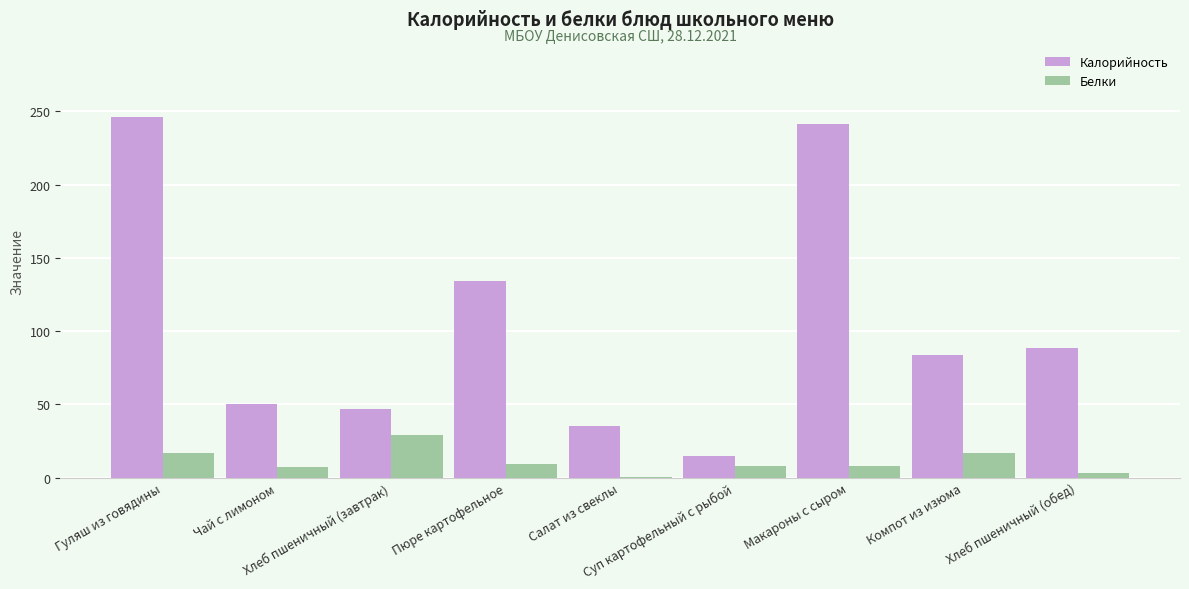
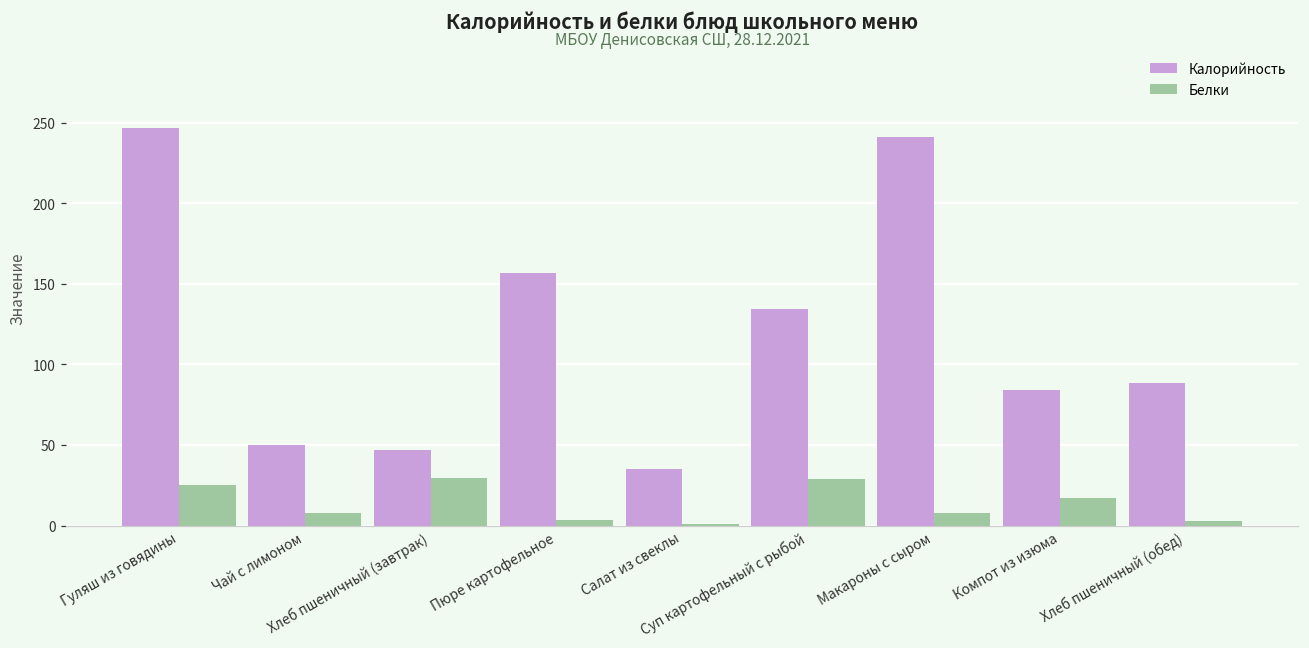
  {
    "Калорийность": {
      "Гуляш из говядины": 246,
      "Чай с лимоном": 50,
      "Хлеб пшеничный (завтрак)": 47,
-     "Пюре картофельное": 134,
+     "Пюре картофельное": 157,
      "Салат из свеклы": 35,
-     "Суп картофельный с рыбой": 14,
+     "Суп картофельный с рыбой": 135,
      "Макароны с сыром": 241,
      "Компот из изюма": 84,
      "Хлеб пшеничный (обед)": 88
    },
    "Белки": {
-     "Гуляш из говядины": 17,
+     "Гуляш из говядины": 25,
      "Чай с лимоном": 8,
      "Хлеб пшеничный (завтрак)": 29,
-     "Пюре картофельное": 9,
-     "Суп картофельный с рыбой": 8,
+     "Пюре картофельное": 3,
+     "Суп картофельный с рыбой": 29,
      "Макароны с сыром": 8,
      "Компот из изюма": 17,
      "Хлеб пшеничный (обед)": 3
    }
  }
